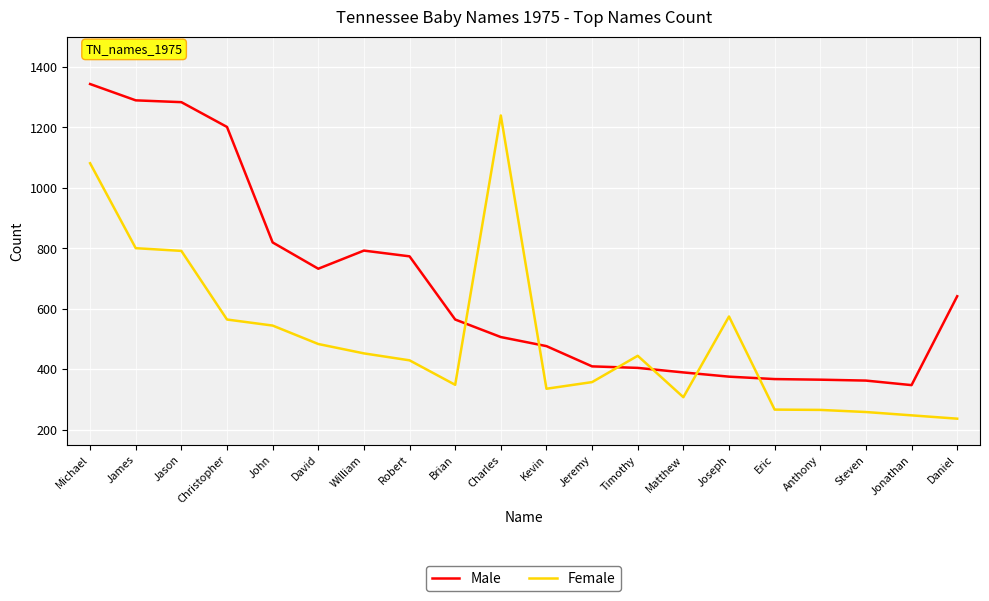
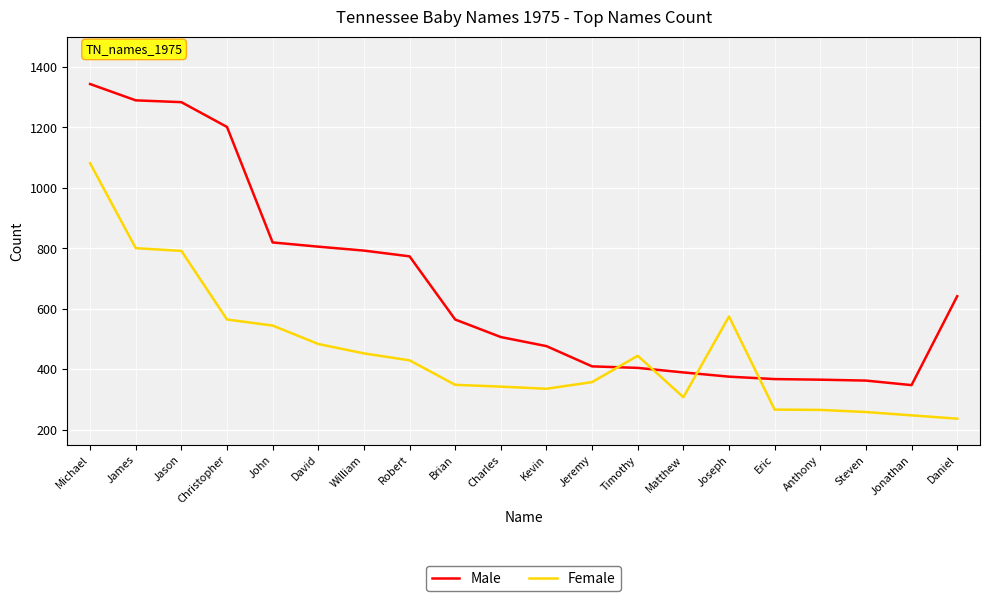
  {
    "Male": {
      "Michael": 1340,
      "James": 1290,
      "Jason": 1280,
      "Christopher": 1200,
      "John": 820,
-     "David": 730,
+     "David": 810,
      "William": 790,
      "Robert": 770,
      "Brian": 560,
      "Charles": 510,
      "Kevin": 480,
      "Jeremy": 410,
      "Timothy": 400,
      "Matthew": 390,
      "Joseph": 380,
      "Eric": 370,
      "Anthony": 370,
      "Steven": 360,
      "Jonathan": 350,
      "Daniel": 640
    },
    "Female": {
      "Michael": 1080,
      "James": 800,
      "Jason": 790,
      "Christopher": 560,
      "John": 540,
      "David": 480,
      "William": 450,
      "Robert": 430,
      "Brian": 350,
-     "Charles": 1240,
+     "Charles": 340,
      "Kevin": 340,
      "Jeremy": 360,
      "Timothy": 440,
      "Matthew": 310,
      "Joseph": 570,
      "Eric": 270,
      "Anthony": 270,
      "Steven": 260,
      "Jonathan": 250,
      "Daniel": 240
    }
  }
